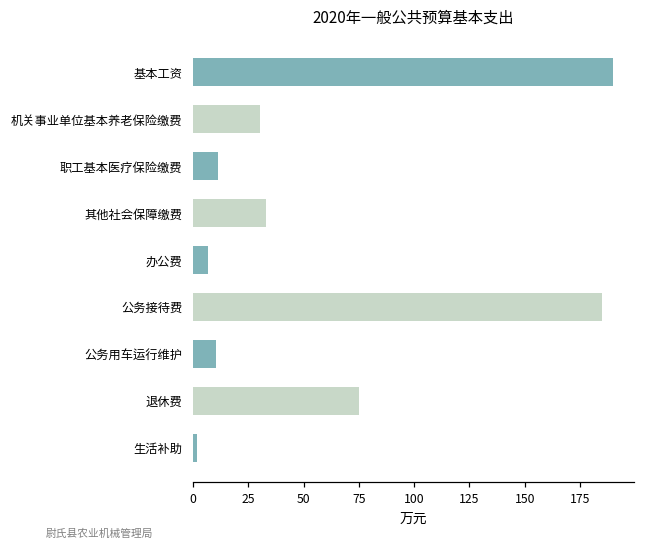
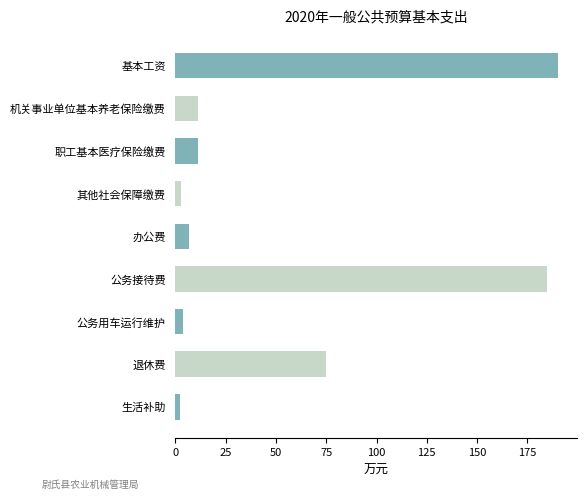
  {
    "基本工资": 190,
-   "机关事业单位基本养老保险缴费": 30,
+   "机关事业单位基本养老保险缴费": 11,
    "职工基本医疗保险缴费": 11,
-   "其他社会保障缴费": 33,
+   "其他社会保障缴费": 3,
    "办公费": 7,
    "公务接待费": 185,
-   "公务用车运行维护": 11,
+   "公务用车运行维护": 4,
    "退休费": 75,
    "生活补助": 2
  }
